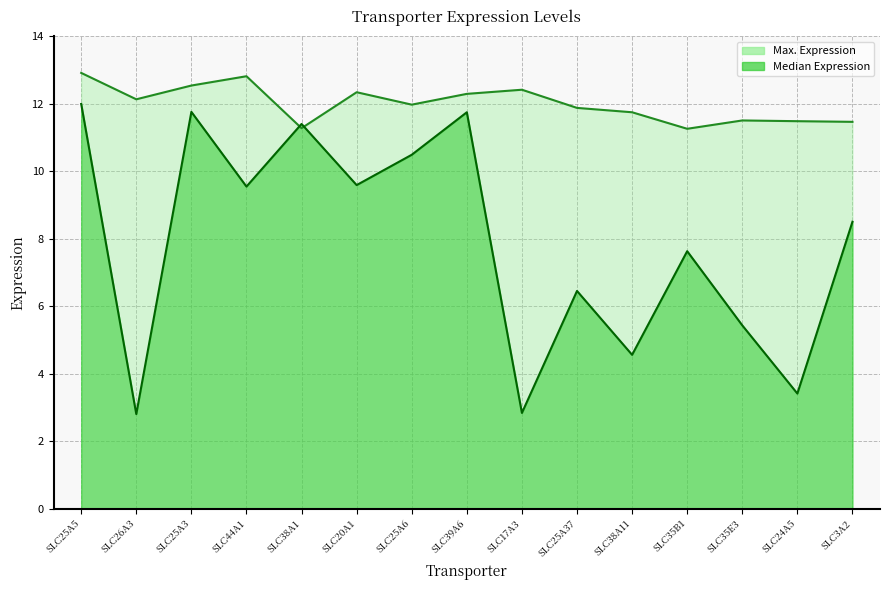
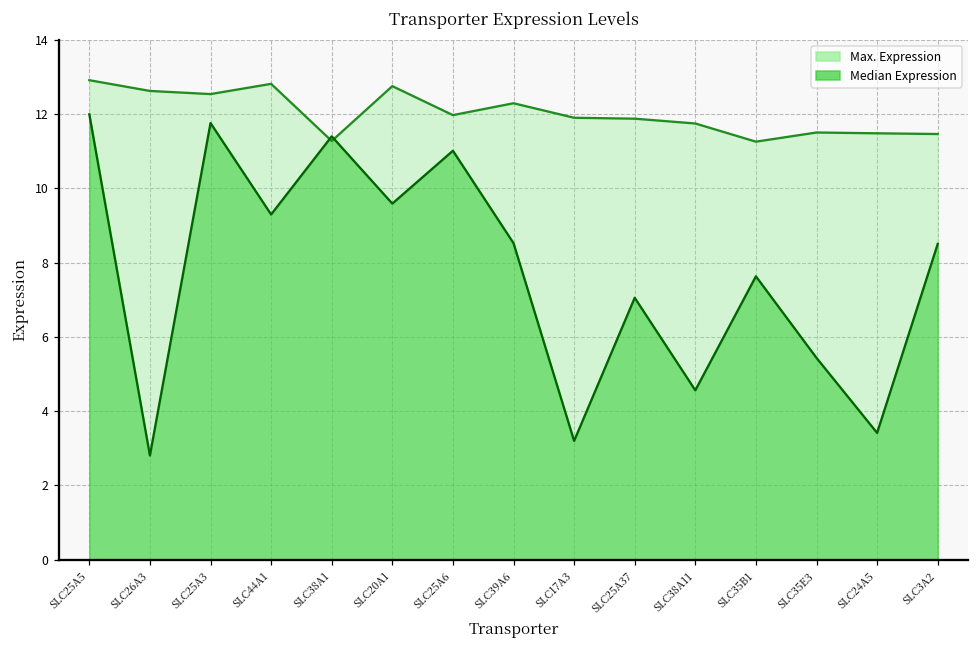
  {
    "Max. Expression": {
      "SLC25A5": 12.9,
-     "SLC26A3": 12.1,
+     "SLC26A3": 12.6,
      "SLC25A3": 12.5,
      "SLC44A1": 12.8,
      "SLC38A1": 11.3,
-     "SLC20A1": 12.3,
+     "SLC20A1": 12.8,
      "SLC25A6": 12.0,
      "SLC39A6": 12.3,
-     "SLC17A3": 12.4,
+     "SLC17A3": 11.9,
      "SLC25A37": 11.9,
      "SLC38A11": 11.7,
      "SLC35B1": 11.3,
      "SLC35E3": 11.5,
      "SLC24A5": 11.5,
      "SLC3A2": 11.5
    },
    "Median Expression": {
      "SLC25A5": 12.0,
      "SLC26A3": 2.8,
      "SLC25A3": 11.8,
-     "SLC44A1": 9.5,
+     "SLC44A1": 9.3,
      "SLC38A1": 11.4,
      "SLC20A1": 9.6,
-     "SLC25A6": 10.5,
-     "SLC39A6": 11.7,
-     "SLC17A3": 2.8,
-     "SLC25A37": 6.5,
+     "SLC25A6": 11.0,
+     "SLC39A6": 8.5,
+     "SLC17A3": 3.2,
+     "SLC25A37": 7.1,
      "SLC38A11": 4.6,
      "SLC35B1": 7.6,
      "SLC35E3": 5.4,
      "SLC24A5": 3.4,
      "SLC3A2": 8.5
    }
  }
